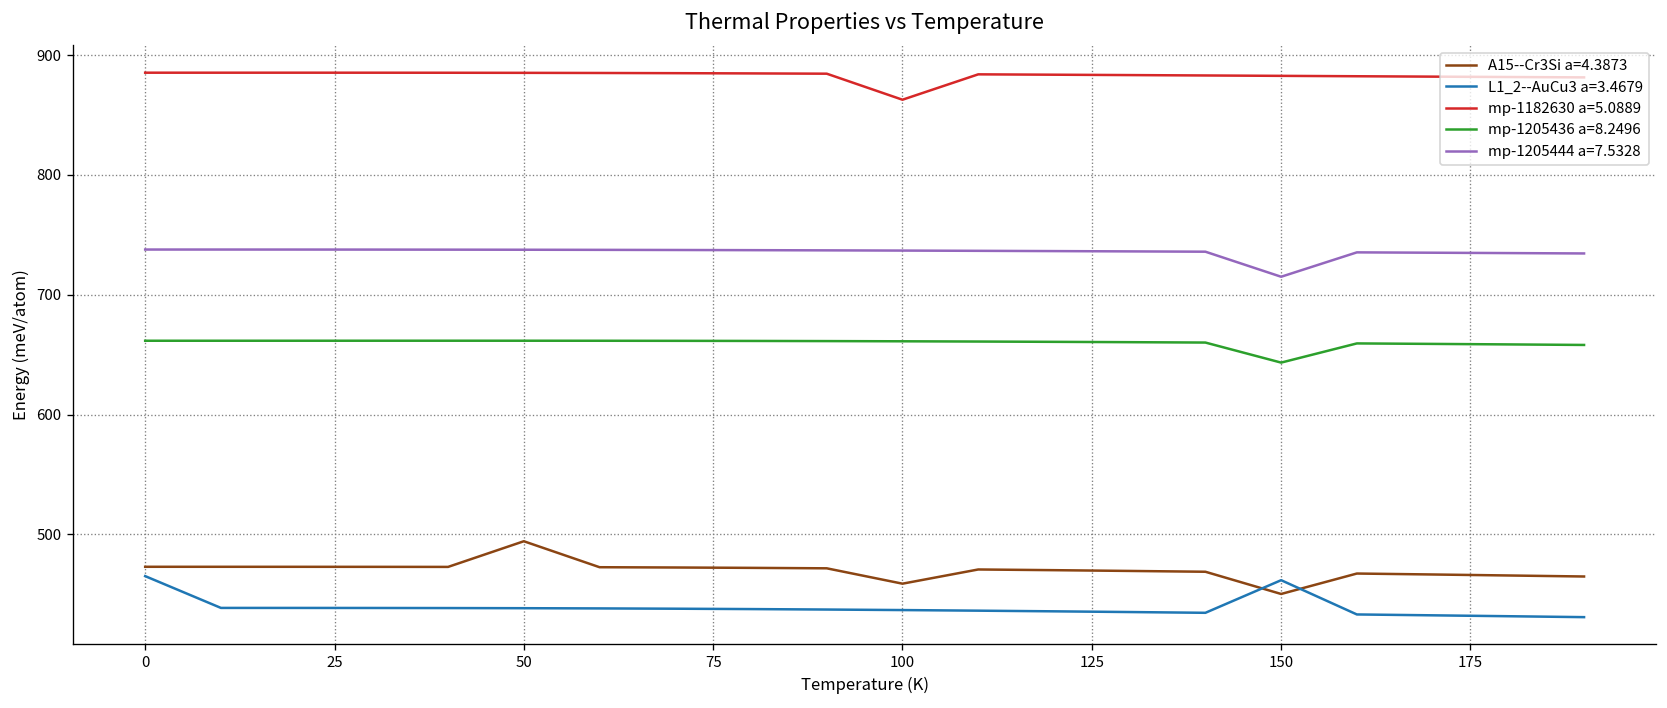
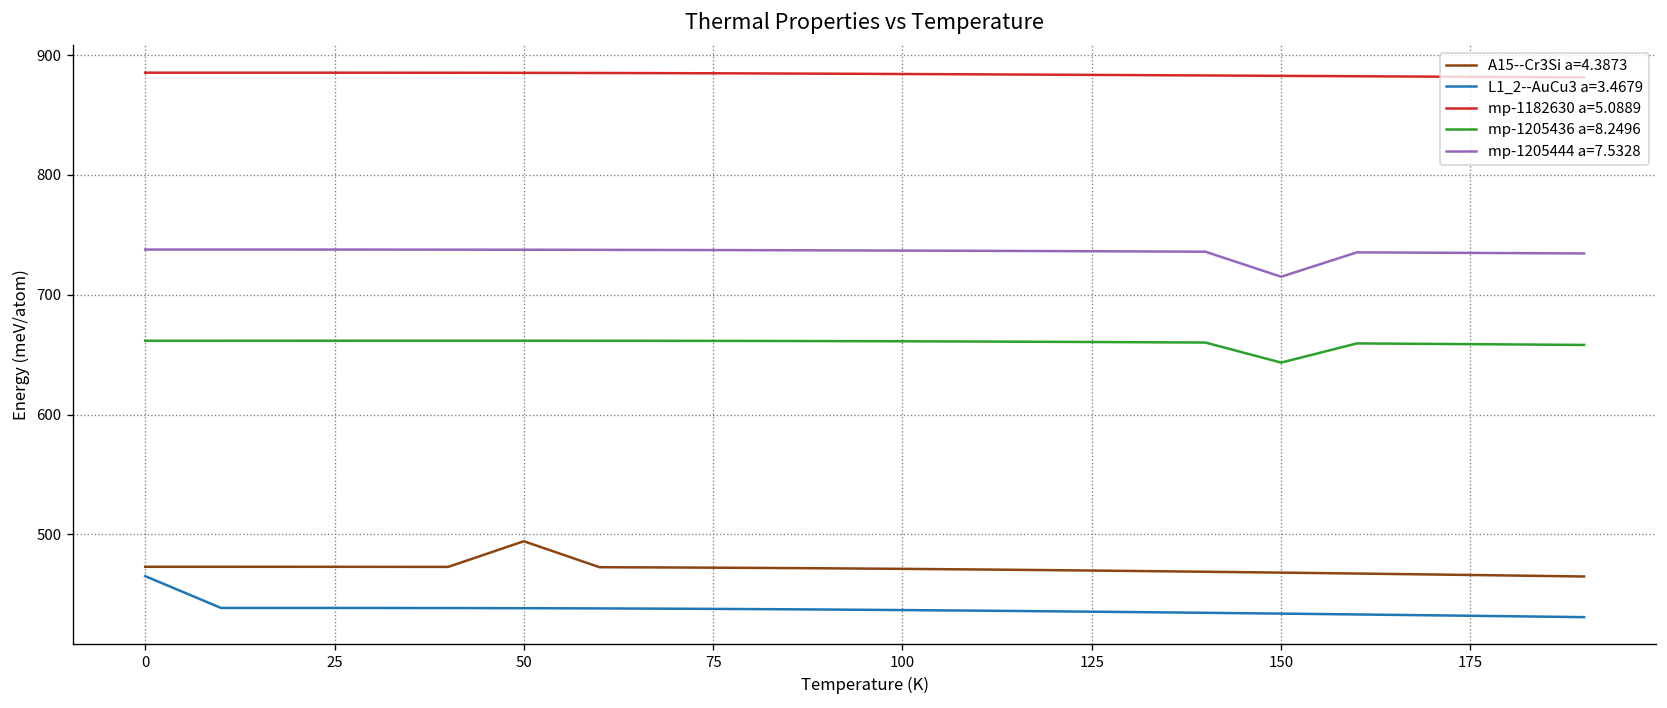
  {
    "A15--Cr3Si a=4.3873": {
      "0": 470,
      "50": 490,
-     "100": 460,
-     "150": 450
+     "100": 470,
+     "150": 470
    },
    "L1_2--AuCu3 a=3.4679": {
      "0": 470,
      "50": 440,
      "100": 440,
-     "150": 460
+     "150": 430
    },
    "mp-1182630 a=5.0889": {
      "0": 890,
      "50": 890,
-     "100": 860,
+     "100": 880,
      "150": 880
    },
    "mp-1205436 a=8.2496": {
      "0": 660,
      "50": 660,
      "100": 660,
      "150": 640
    },
    "mp-1205444 a=7.5328": {
      "0": 740,
      "50": 740,
      "100": 740,
      "150": 710
    }
  }
